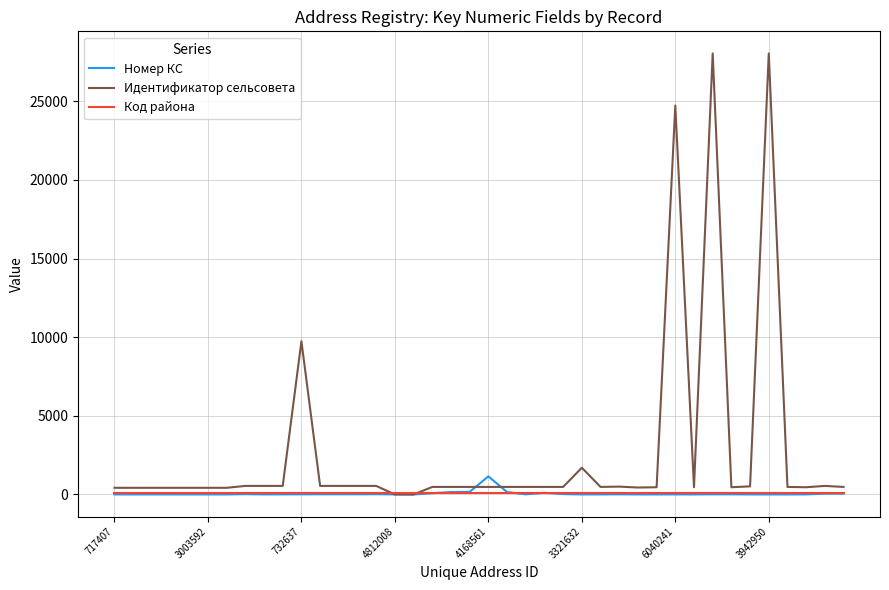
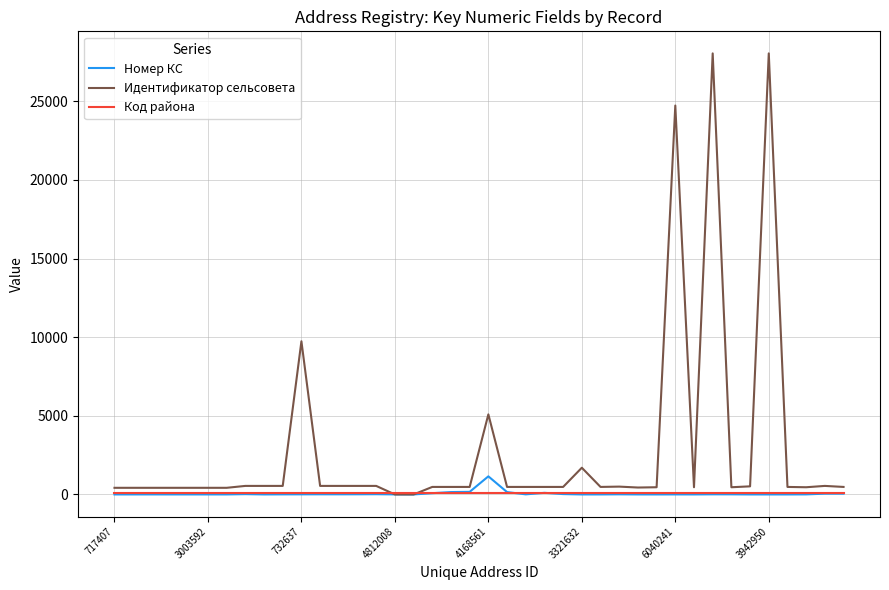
  {
    "Номер КС": {
      "4168561": 1200
    },
    "Идентификатор сельсовета": {
      "717407": 400,
      "3003592": 400,
      "732637": 9700,
-     "4168561": 500,
+     "4168561": 5100,
      "3321632": 1700,
      "6040241": 24700,
      "3942950": 28000
    },
    "Код района": {
      "4168561": 100
    }
  }
